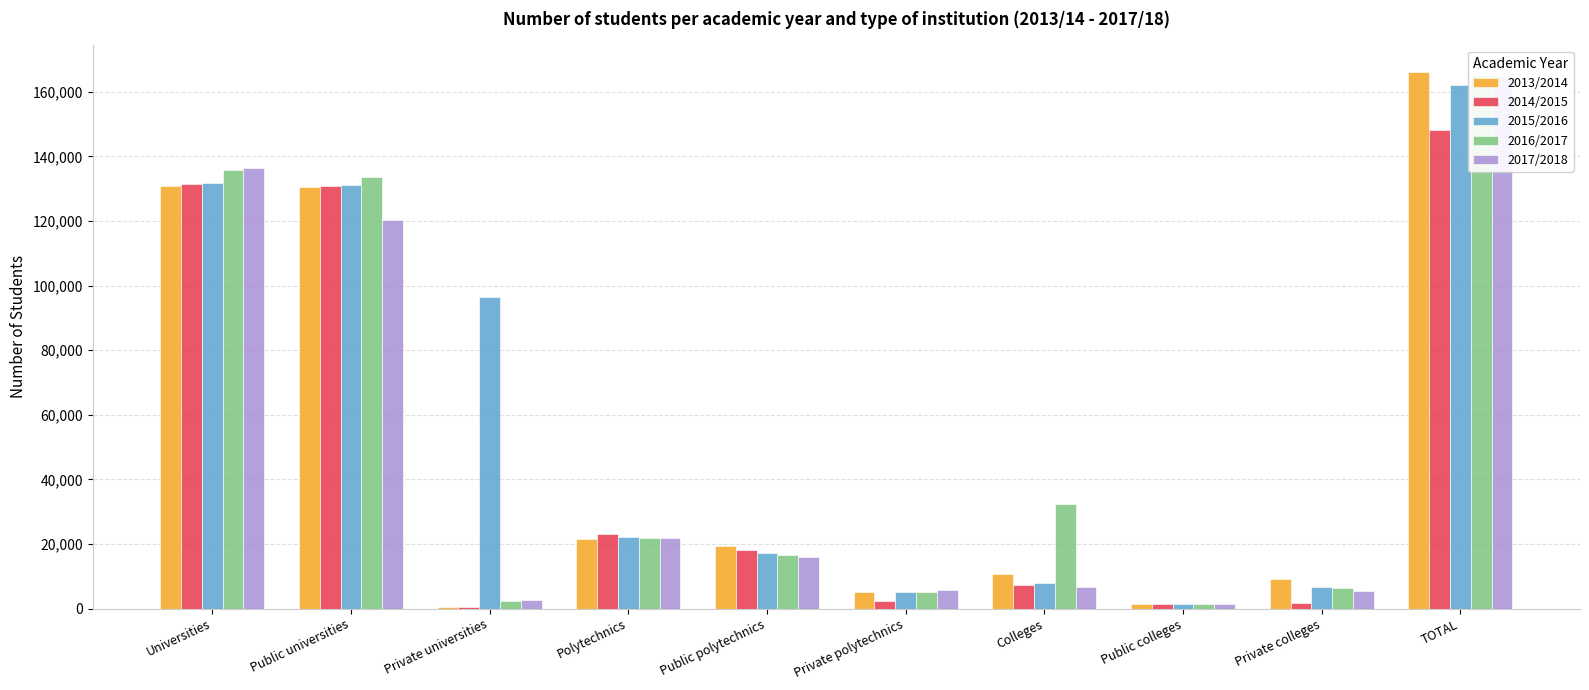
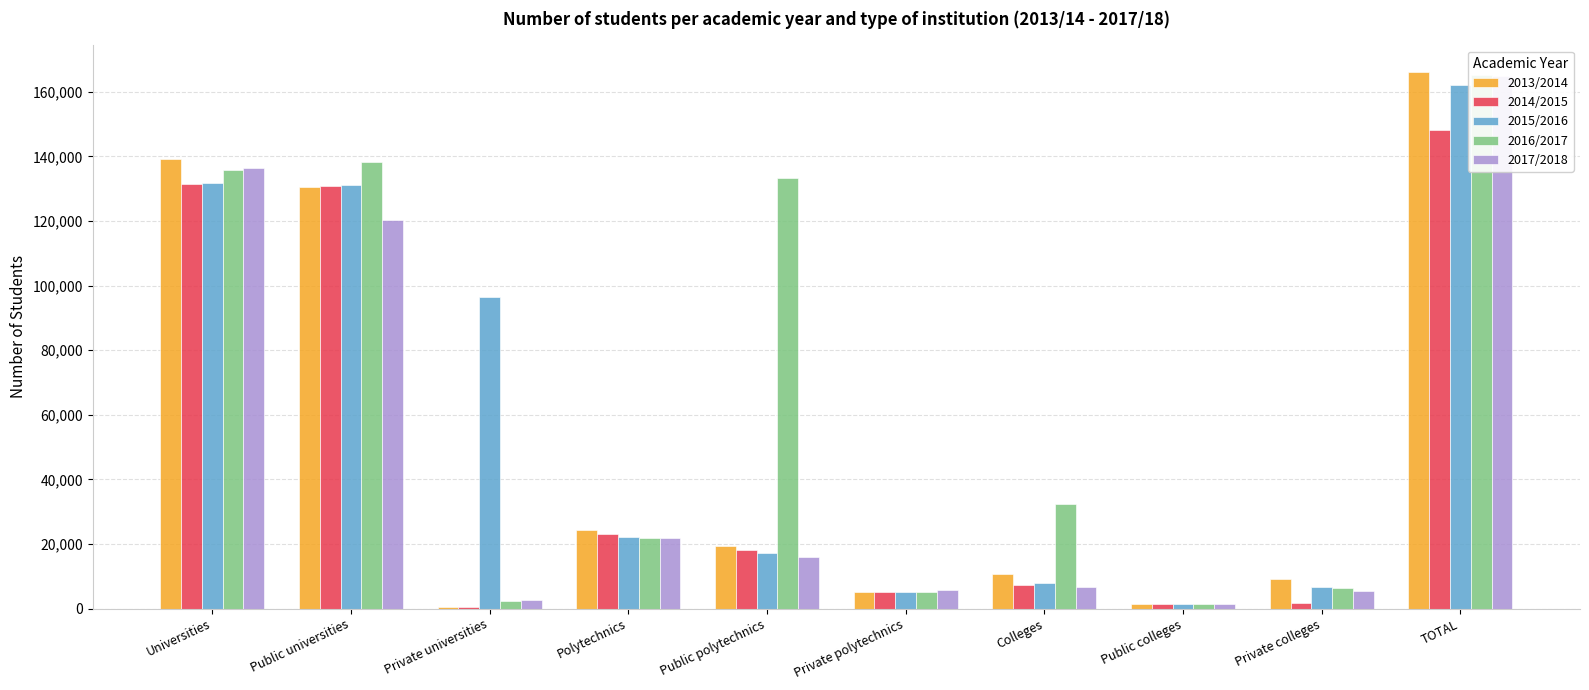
  {
    "2013/2014": {
-     "Universities": "131,000",
+     "Universities": "139,000",
      "Public universities": "131,000",
-     "Polytechnics": "21,000",
+     "Polytechnics": "24,000",
      "Public polytechnics": "19,000",
      "Private polytechnics": "5,000",
      "Colleges": "11,000",
      "Public colleges": "2,000",
      "Private colleges": "9,000",
      "TOTAL": "166,000"
    },
    "2014/2015": {
      "Universities": "132,000",
      "Public universities": "131,000",
      "Polytechnics": "23,000",
      "Public polytechnics": "18,000",
-     "Private polytechnics": "2,000",
+     "Private polytechnics": "5,000",
      "Colleges": "7,000",
      "Public colleges": "1,000",
      "Private colleges": "2,000",
      "TOTAL": "148,000"
    },
    "2015/2016": {
      "Universities": "132,000",
      "Public universities": "131,000",
      "Private universities": "96,000",
      "Polytechnics": "22,000",
      "Public polytechnics": "17,000",
      "Private polytechnics": "5,000",
      "Colleges": "8,000",
      "Public colleges": "1,000",
      "Private colleges": "7,000",
      "TOTAL": "162,000"
    },
    "2016/2017": {
      "Universities": "136,000",
-     "Public universities": "134,000",
+     "Public universities": "138,000",
      "Private universities": "2,000",
      "Polytechnics": "22,000",
-     "Public polytechnics": "17,000",
+     "Public polytechnics": "133,000",
      "Private polytechnics": "5,000",
      "Colleges": "32,000",
      "Public colleges": "1,000",
      "Private colleges": "6,000"
    },
    "2017/2018": {
      "Universities": "136,000",
      "Public universities": "120,000",
      "Private universities": "3,000",
      "Polytechnics": "22,000",
      "Public polytechnics": "16,000",
      "Private polytechnics": "6,000",
      "Colleges": "7,000",
      "Public colleges": "1,000",
      "Private colleges": "5,000"
    }
  }
